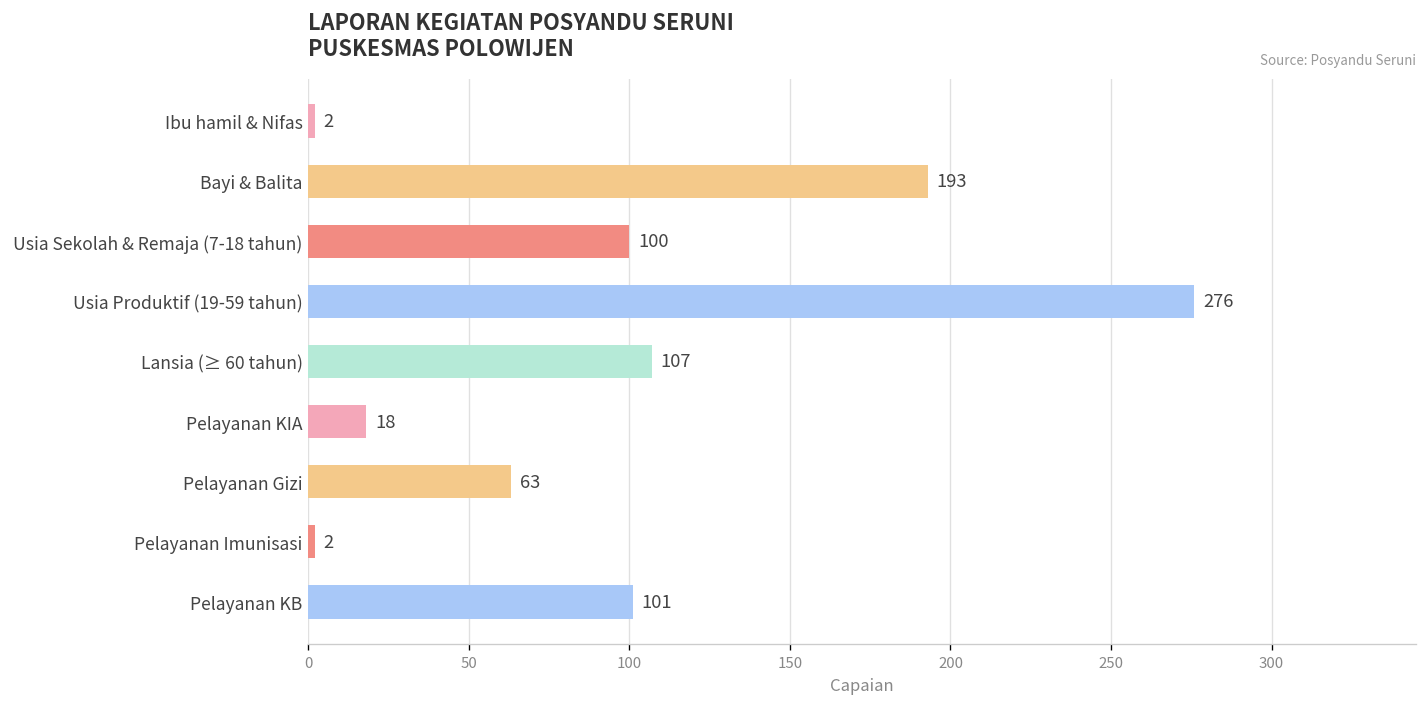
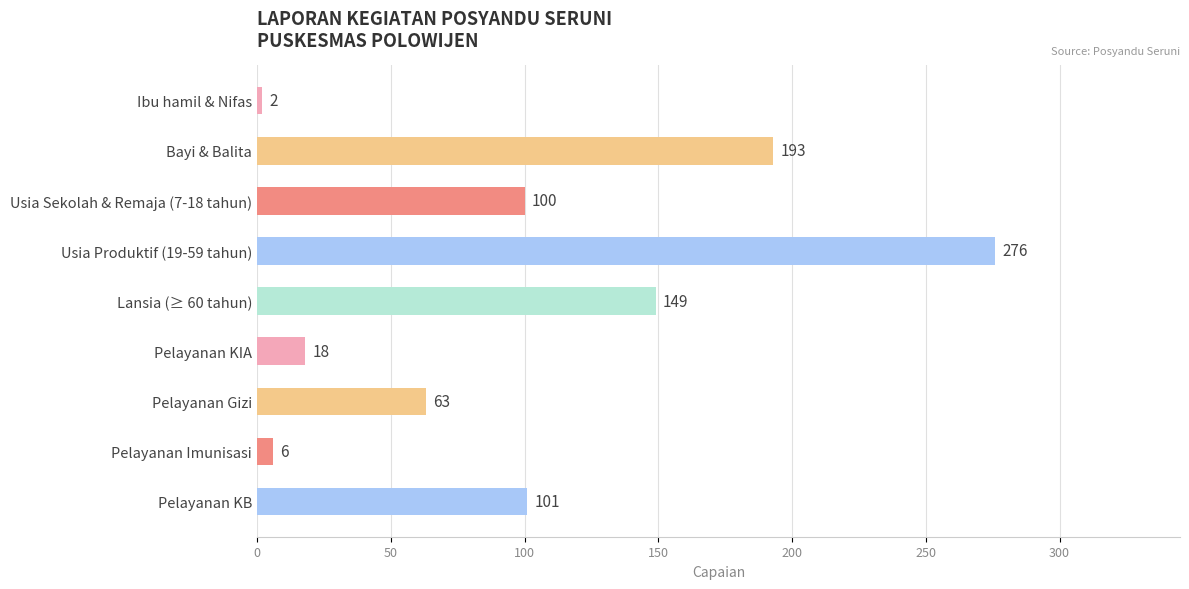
  {
    "Ibu hamil & Nifas": 2,
    "Bayi & Balita": 193,
    "Usia Sekolah & Remaja (7-18 tahun)": 100,
    "Usia Produktif (19-59 tahun)": 276,
-   "Lansia (≥ 60 tahun)": 107,
+   "Lansia (≥ 60 tahun)": 149,
    "Pelayanan KIA": 18,
    "Pelayanan Gizi": 63,
-   "Pelayanan Imunisasi": 2,
+   "Pelayanan Imunisasi": 6,
    "Pelayanan KB": 101
  }
